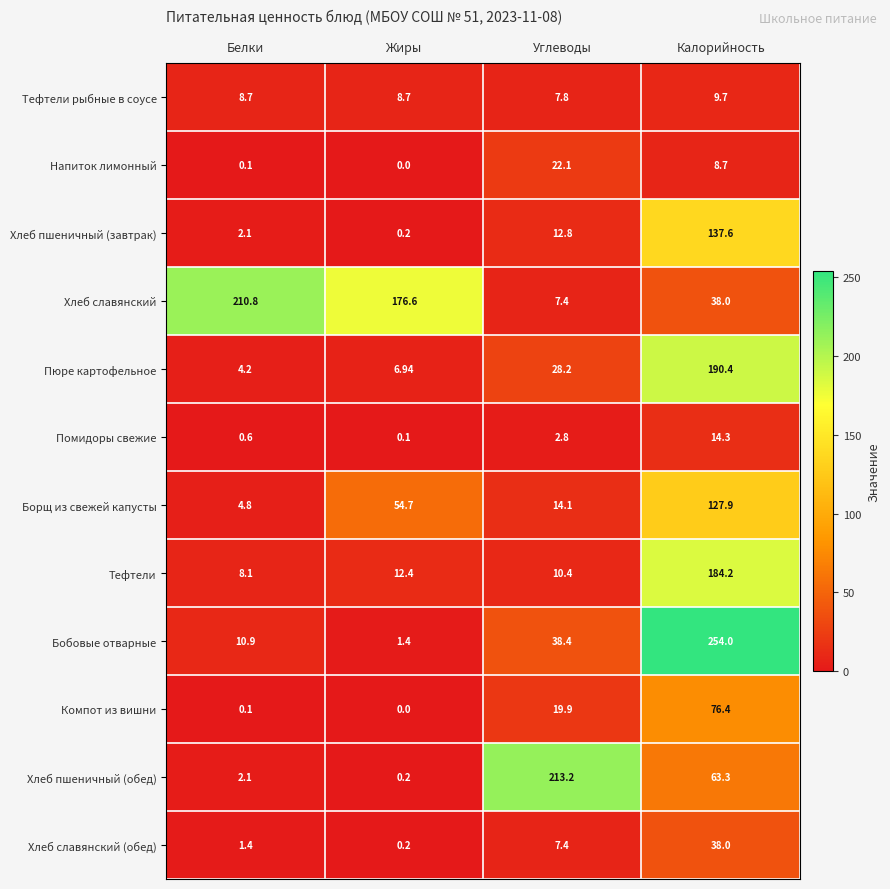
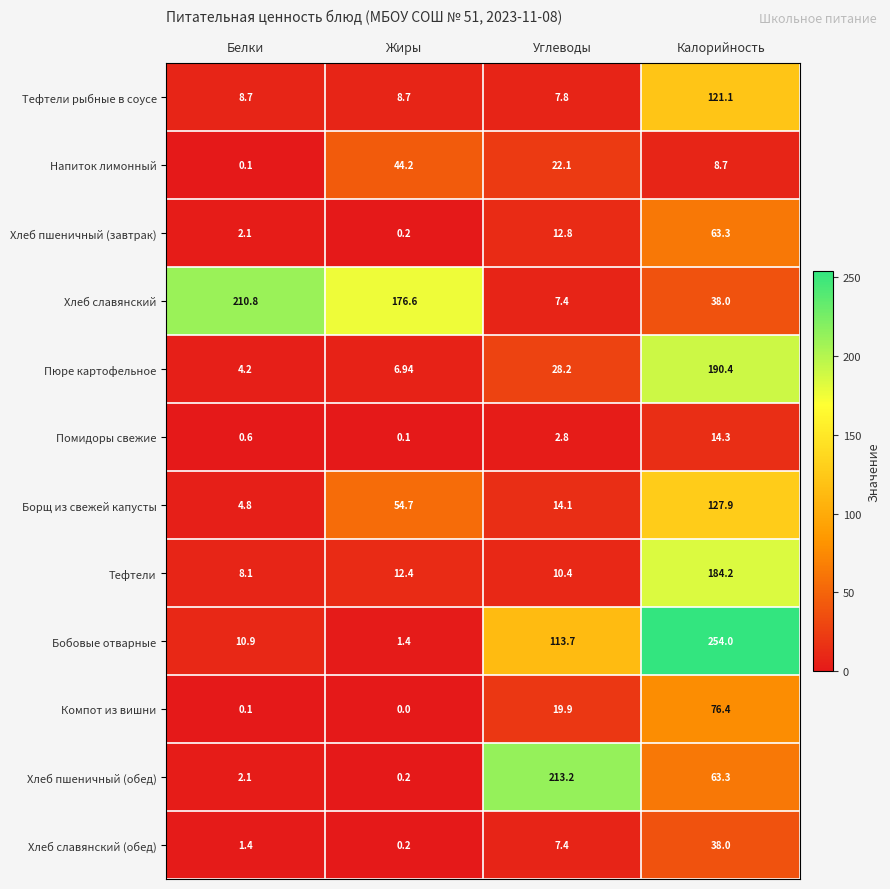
  {
    "Тефтели рыбные в соусе": {
      "Белки": 8.7,
      "Жиры": 8.7,
      "Углеводы": 7.8,
-     "Калорийность": 9.7
+     "Калорийность": 121.1
    },
    "Напиток лимонный": {
      "Белки": 0.1,
-     "Жиры": 0.0,
+     "Жиры": 44.2,
      "Углеводы": 22.1,
      "Калорийность": 8.7
    },
    "Хлеб пшеничный (завтрак)": {
      "Белки": 2.1,
      "Жиры": 0.2,
      "Углеводы": 12.8,
-     "Калорийность": 137.6
+     "Калорийность": 63.3
    },
    "Хлеб славянский": {
      "Белки": 210.8,
      "Жиры": 176.6,
      "Углеводы": 7.4,
      "Калорийность": 38.0
    },
    "Пюре картофельное": {
      "Белки": 4.2,
      "Жиры": 6.94,
      "Углеводы": 28.2,
      "Калорийность": 190.4
    },
    "Помидоры свежие": {
      "Белки": 0.6,
      "Жиры": 0.1,
      "Углеводы": 2.8,
      "Калорийность": 14.3
    },
    "Борщ из свежей капусты": {
      "Белки": 4.8,
      "Жиры": 54.7,
      "Углеводы": 14.1,
      "Калорийность": 127.9
    },
    "Тефтели": {
      "Белки": 8.1,
      "Жиры": 12.4,
      "Углеводы": 10.4,
      "Калорийность": 184.2
    },
    "Бобовые отварные": {
      "Белки": 10.9,
      "Жиры": 1.4,
-     "Углеводы": 38.4,
+     "Углеводы": 113.7,
      "Калорийность": 254.0
    },
    "Компот из вишни": {
      "Белки": 0.1,
      "Жиры": 0.0,
      "Углеводы": 19.9,
      "Калорийность": 76.4
    },
    "Хлеб пшеничный (обед)": {
      "Белки": 2.1,
      "Жиры": 0.2,
      "Углеводы": 213.2,
      "Калорийность": 63.3
    },
    "Хлеб славянский (обед)": {
      "Белки": 1.4,
      "Жиры": 0.2,
      "Углеводы": 7.4,
      "Калорийность": 38.0
    }
  }
